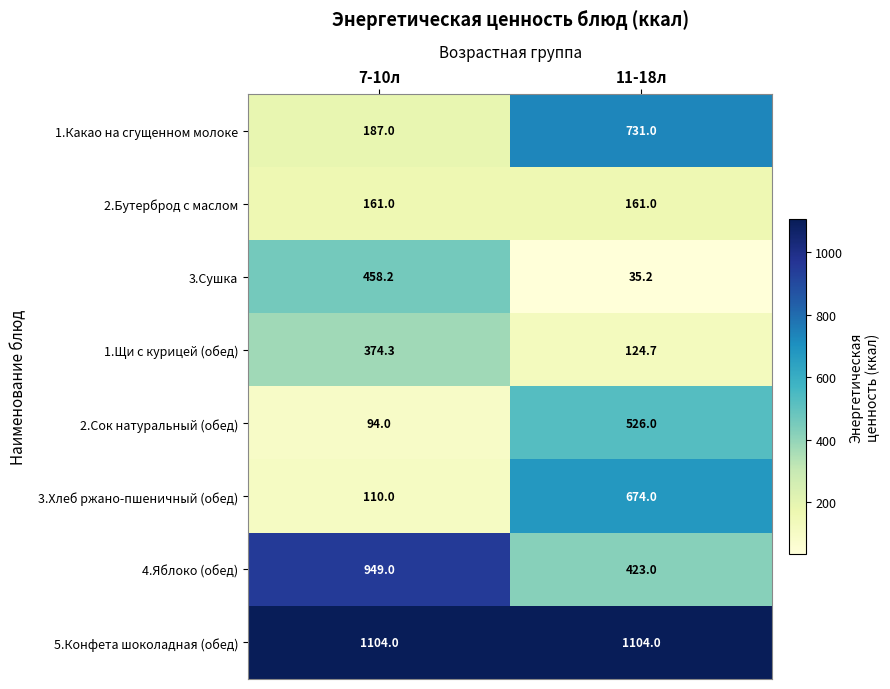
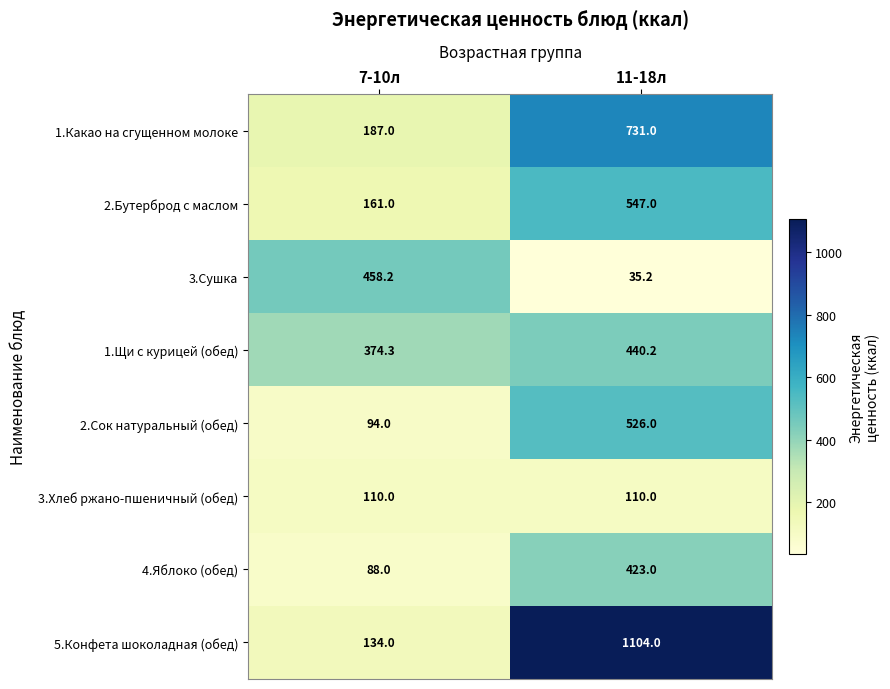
  {
    "1.Какао на сгущенном молоке": {
      "7-10л": 187.0,
      "11-18л": 731.0
    },
    "2.Бутерброд с маслом": {
      "7-10л": 161.0,
-     "11-18л": 161.0
+     "11-18л": 547.0
    },
    "3.Сушка": {
      "7-10л": 458.2,
      "11-18л": 35.2
    },
    "1.Щи с курицей (обед)": {
      "7-10л": 374.3,
-     "11-18л": 124.7
+     "11-18л": 440.2
    },
    "2.Сок натуральный (обед)": {
      "7-10л": 94.0,
      "11-18л": 526.0
    },
    "3.Хлеб ржано-пшеничный (обед)": {
      "7-10л": 110.0,
-     "11-18л": 674.0
+     "11-18л": 110.0
    },
    "4.Яблоко (обед)": {
-     "7-10л": 949.0,
+     "7-10л": 88.0,
      "11-18л": 423.0
    },
    "5.Конфета шоколадная (обед)": {
-     "7-10л": 1104.0,
+     "7-10л": 134.0,
      "11-18л": 1104.0
    }
  }
